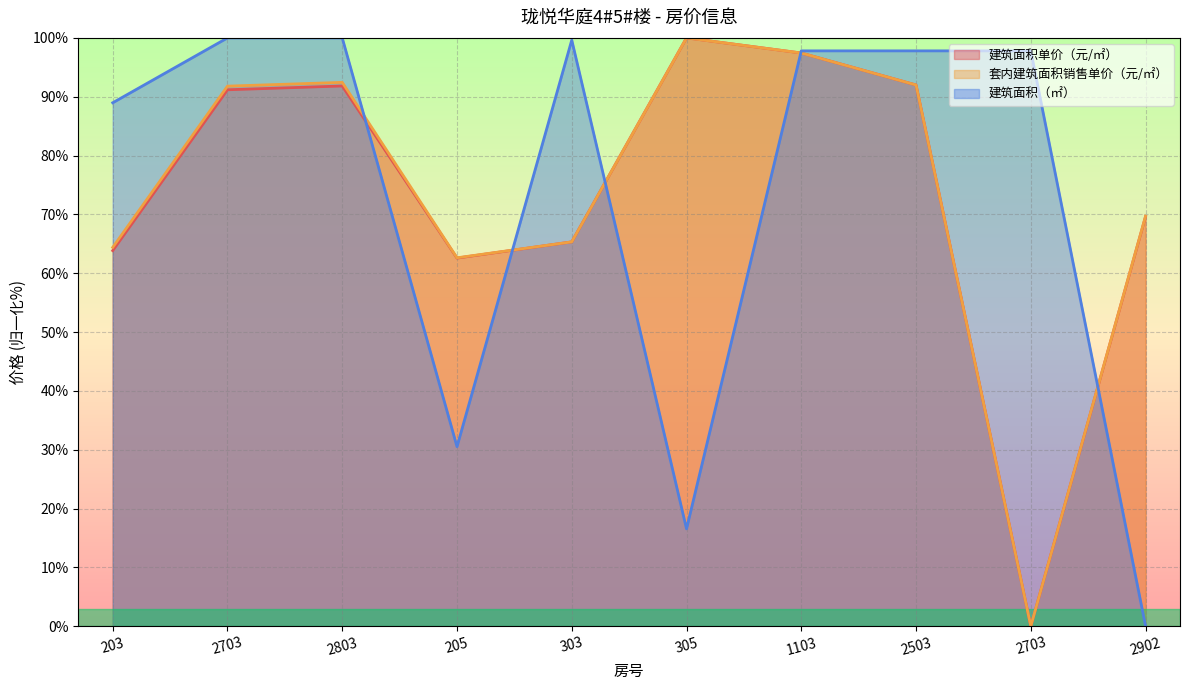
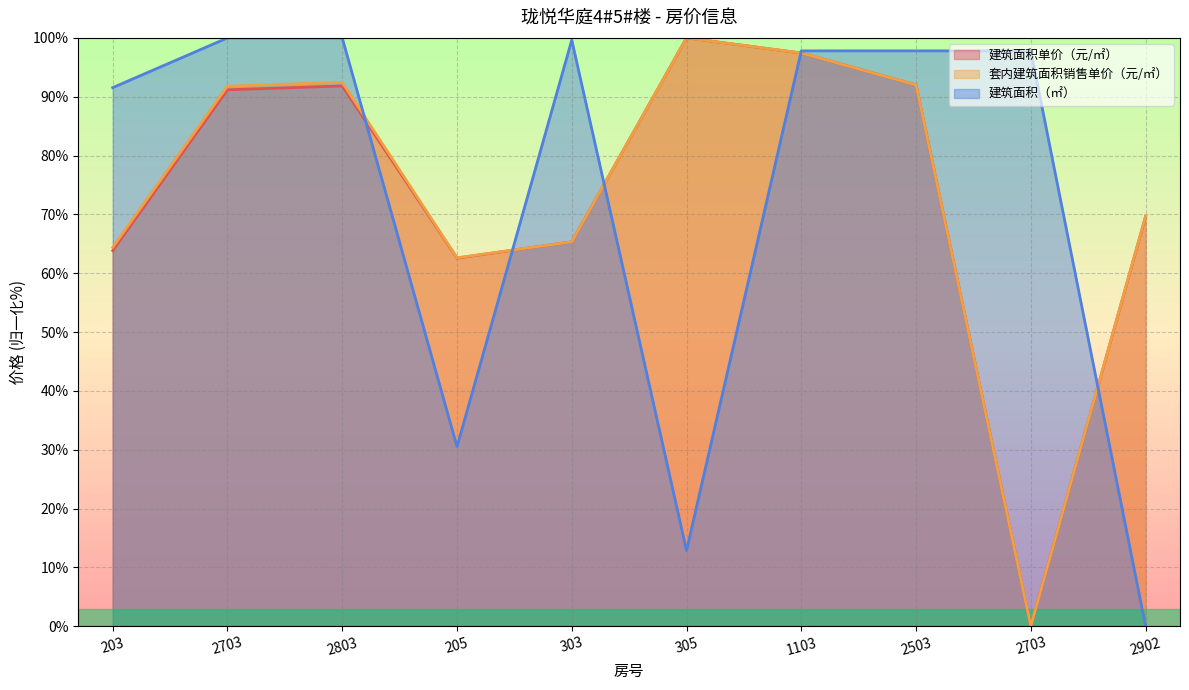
  {
    "建筑面积（㎡）": {
-     "203": "89%",
+     "203": "92%",
      "2803": "100%",
      "205": "31%",
      "303": "100%",
-     "305": "17%",
+     "305": "13%",
      "2503": "98%"
    }
  }
